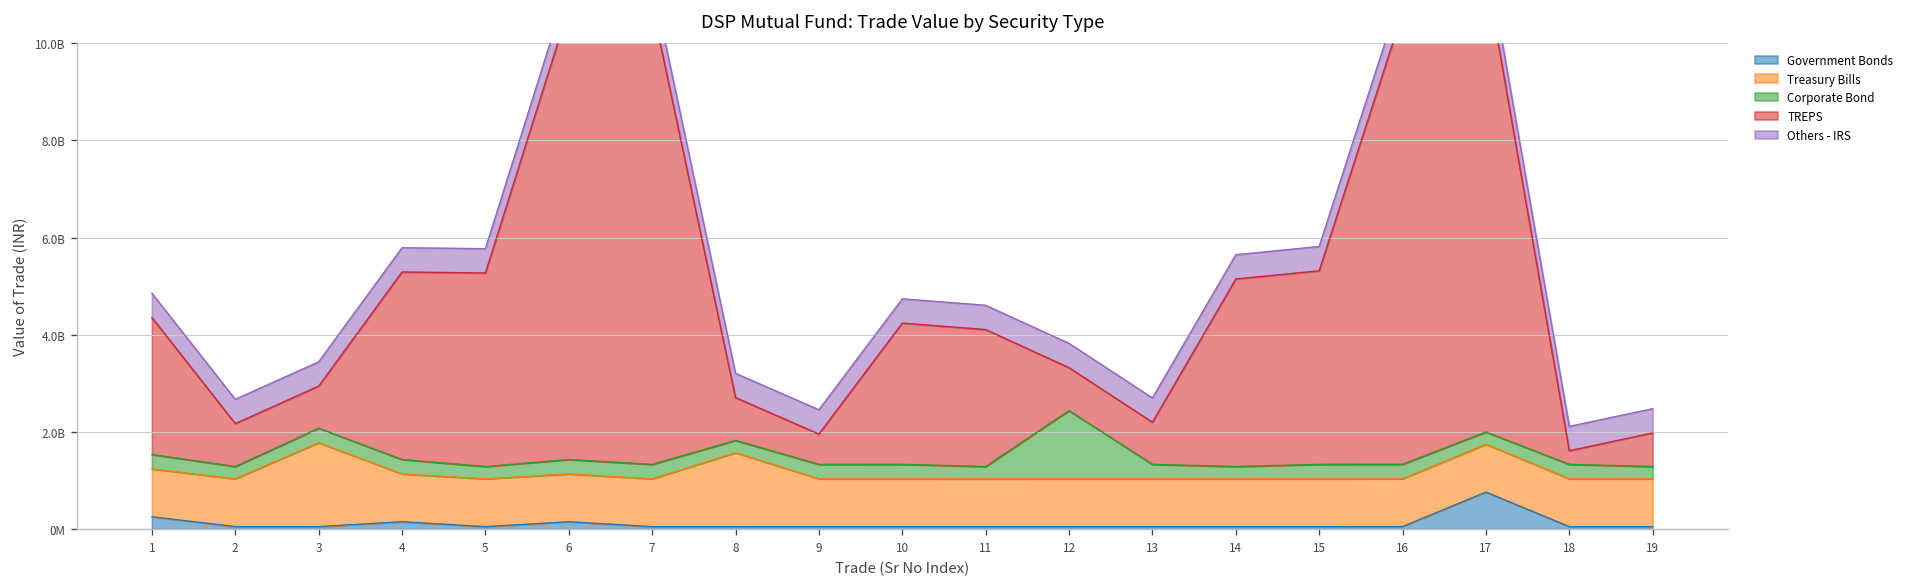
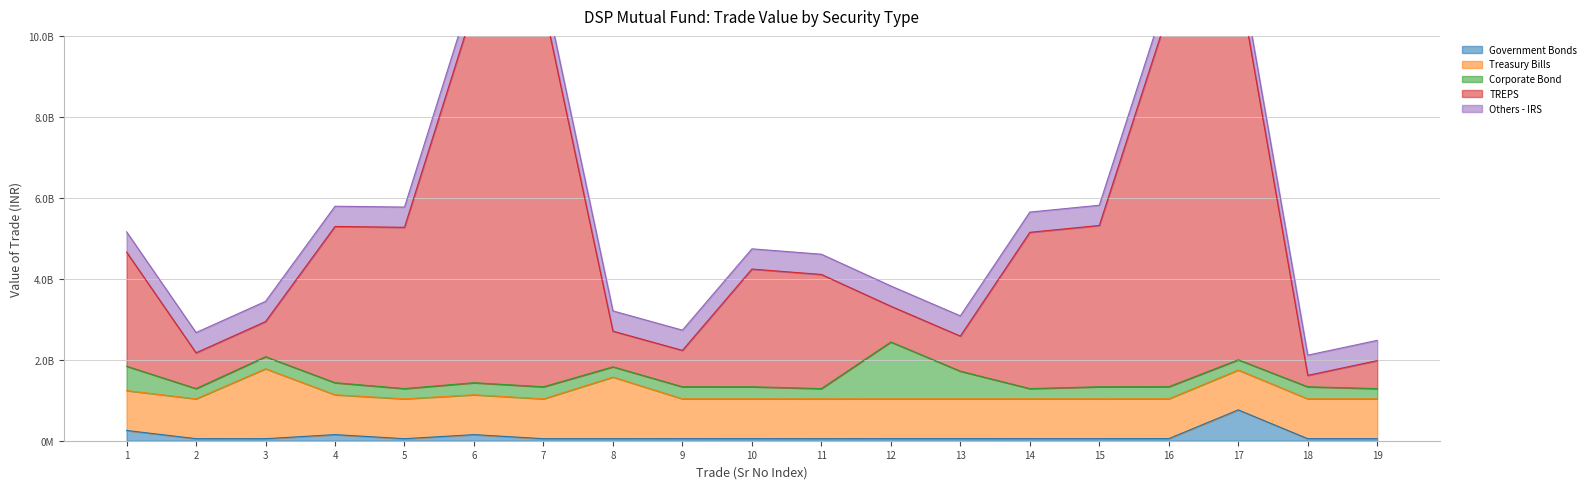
  {
    "Government Bonds": {
      "1": 300000000,
      "2": 100000000,
      "3": 100000000,
      "4": 200000000,
      "5": 100000000,
      "6": 200000000,
      "7": 100000000,
      "8": 100000000,
      "9": 100000000,
      "10": 100000000,
      "11": 100000000,
      "12": 100000000,
      "13": 100000000,
      "14": 100000000,
      "15": 100000000,
      "16": 100000000,
      "17": 800000000,
      "18": 100000000,
      "19": 100000000
    },
    "Treasury Bills": {
      "1": 1000000000,
      "2": 1000000000,
      "3": 1700000000,
      "4": 1000000000,
      "5": 1000000000,
      "6": 1000000000,
      "7": 1000000000,
      "8": 1500000000,
      "9": 1000000000,
      "10": 1000000000,
      "11": 1000000000,
      "12": 1000000000,
      "13": 1000000000,
      "14": 1000000000,
      "15": 1000000000,
      "16": 1000000000,
      "17": 1000000000,
      "18": 1000000000,
      "19": 1000000000
    },
    "Corporate Bond": {
-     "1": 300000000,
+     "1": 600000000,
      "2": 300000000,
      "3": 300000000,
      "4": 300000000,
      "5": 300000000,
      "6": 300000000,
      "7": 300000000,
      "8": 300000000,
      "9": 300000000,
      "10": 300000000,
      "11": 300000000,
      "12": 1400000000,
-     "13": 300000000,
+     "13": 700000000,
      "14": 300000000,
      "15": 300000000,
      "16": 300000000,
      "17": 300000000,
      "18": 300000000,
      "19": 300000000
    },
    "TREPS": {
      "1": 2800000000,
      "2": 900000000,
      "3": 900000000,
      "4": 3900000000,
      "5": 4000000000,
      "8": 900000000,
-     "9": 600000000,
+     "9": 900000000,
      "10": 2900000000,
      "11": 2800000000,
      "12": 900000000,
      "13": 900000000,
      "14": 3900000000,
      "15": 4000000000,
      "18": 300000000,
      "19": 700000000
    },
    "Others - IRS": {
      "1": 500000000,
      "2": 500000000,
      "3": 500000000,
      "4": 500000000,
      "5": 500000000,
      "8": 500000000,
      "9": 500000000,
      "10": 500000000,
      "11": 500000000,
      "12": 500000000,
      "13": 500000000,
      "14": 500000000,
      "15": 500000000,
      "18": 500000000,
      "19": 500000000
    }
  }
